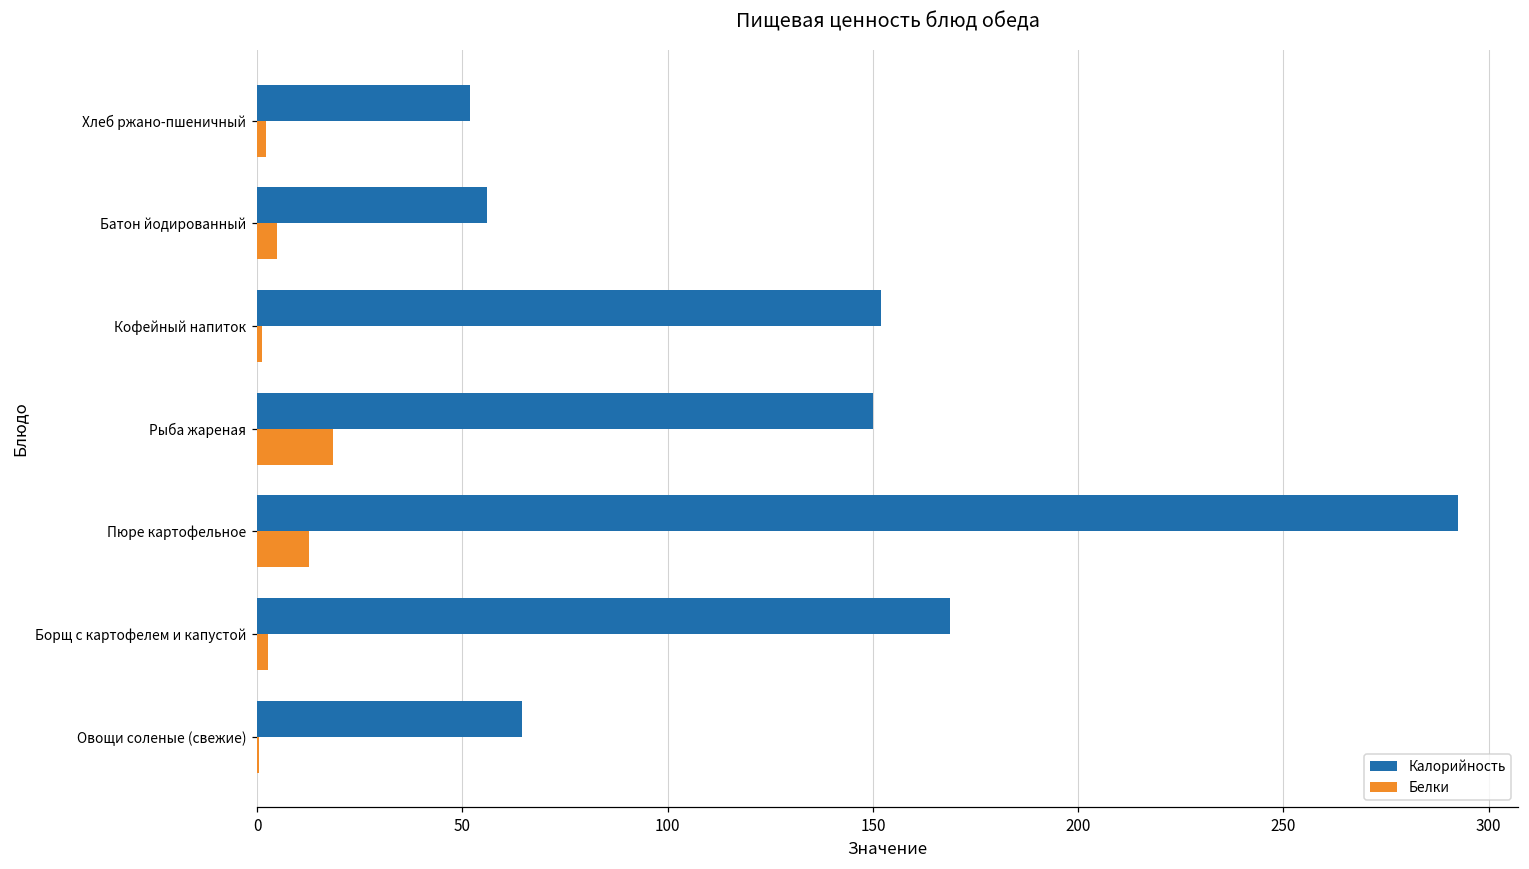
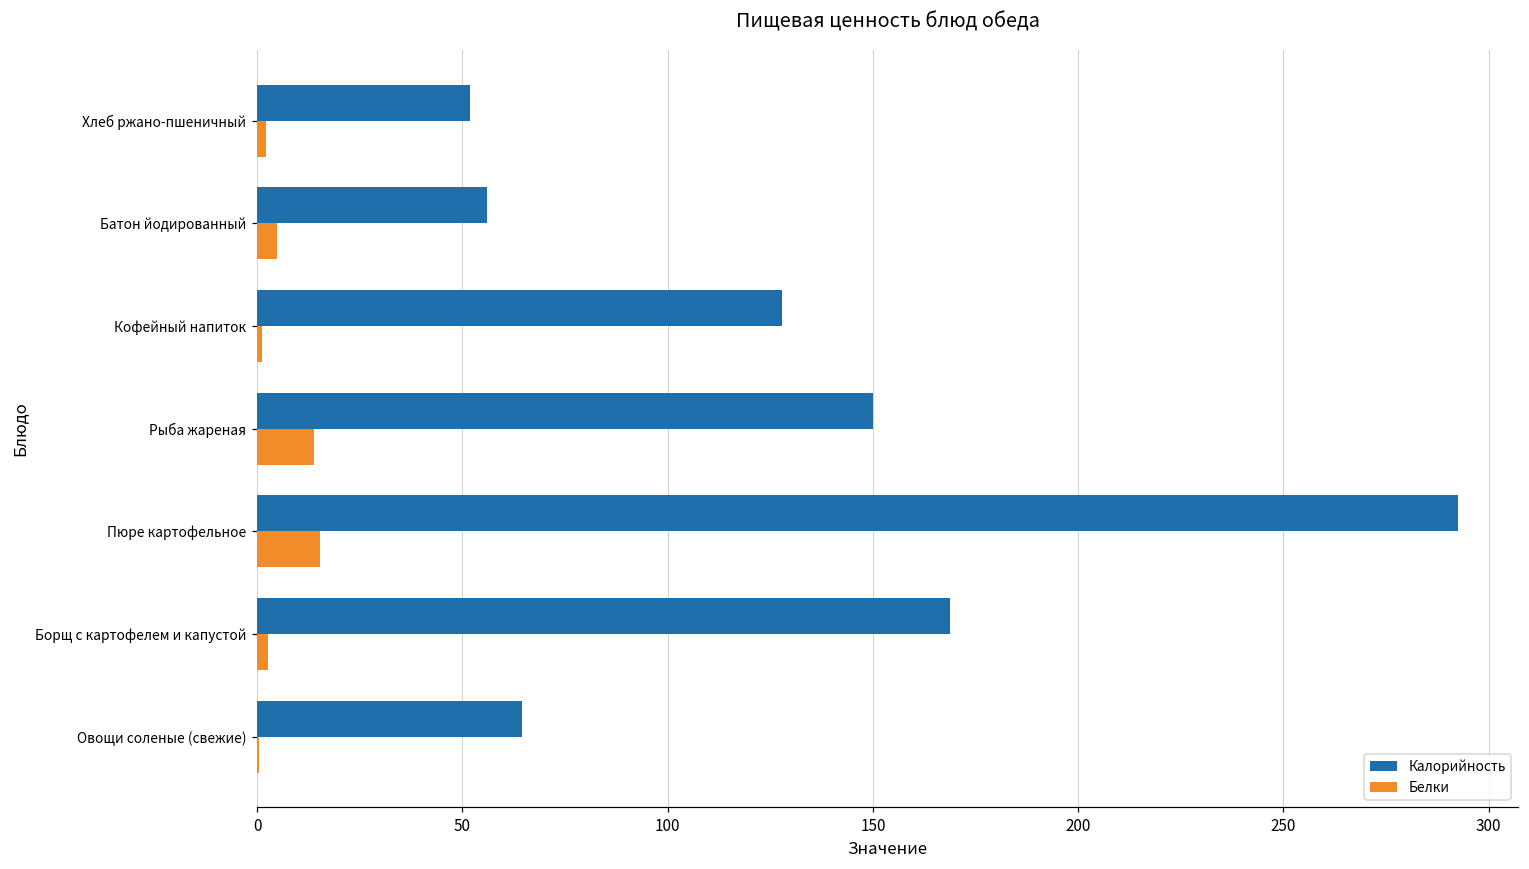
  {
    "Калорийность": {
      "Хлеб ржано-пшеничный": 52,
      "Батон йодированный": 56,
-     "Кофейный напиток": 152,
+     "Кофейный напиток": 128,
      "Рыба жареная": 150,
      "Пюре картофельное": 293,
      "Борщ с картофелем и капустой": 169,
      "Овощи соленые (свежие)": 65
    },
    "Белки": {
      "Хлеб ржано-пшеничный": 2,
      "Батон йодированный": 5,
      "Кофейный напиток": 1,
-     "Рыба жареная": 19,
-     "Пюре картофельное": 13,
+     "Рыба жареная": 14,
+     "Пюре картофельное": 15,
      "Борщ с картофелем и капустой": 3
    }
  }
